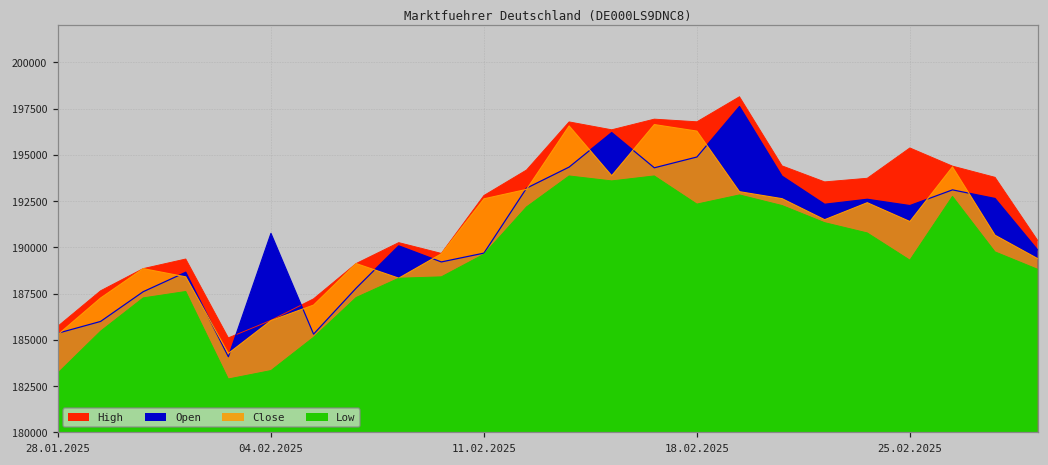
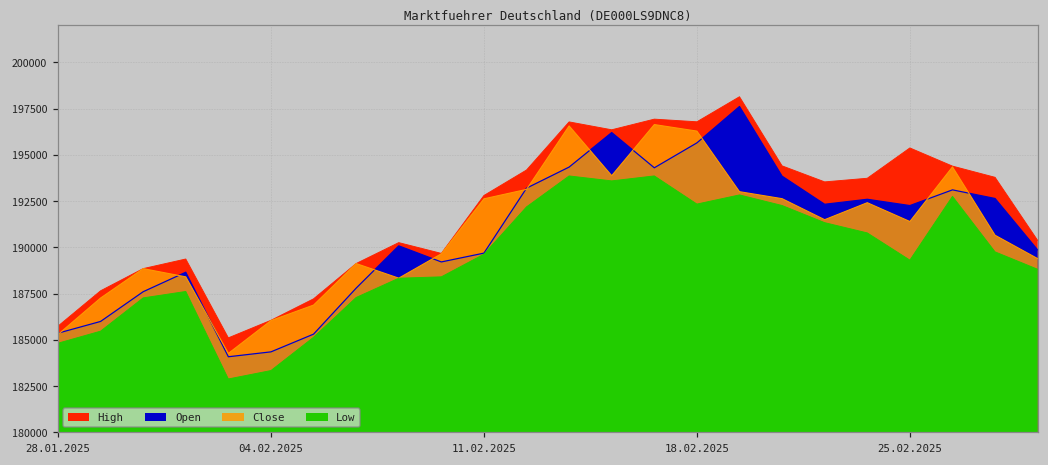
  {
    "High": {
      "28.01.2025": 185700,
      "11.02.2025": 192800,
      "18.02.2025": 196800,
      "25.02.2025": 195400
    },
    "Open": {
-     "04.02.2025": 190800,
-     "18.02.2025": 194900,
+     "04.02.2025": 184300,
+     "18.02.2025": 195600,
      "25.02.2025": 192300
    },
    "Close": {
      "11.02.2025": 192600,
      "18.02.2025": 196300,
      "25.02.2025": 191400
    },
    "Low": {
-     "28.01.2025": 183200,
+     "28.01.2025": 184800,
      "04.02.2025": 183300,
      "18.02.2025": 192300,
      "25.02.2025": 189300
    }
  }
